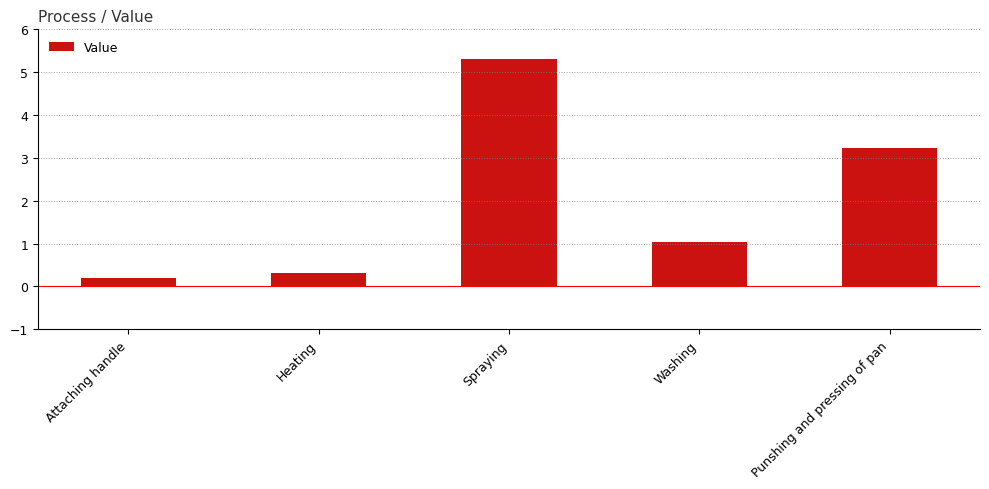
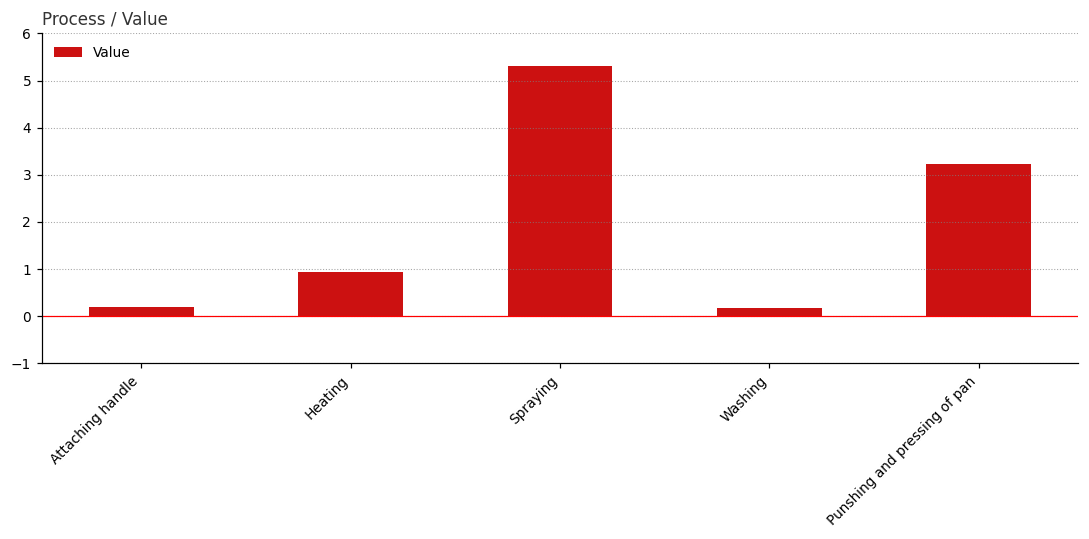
  {
    "Attaching handle": 0.2,
-   "Heating": 0.3,
+   "Heating": 0.9,
    "Spraying": 5.3,
-   "Washing": 1.0,
+   "Washing": 0.2,
    "Punshing and pressing of pan": 3.2
  }
